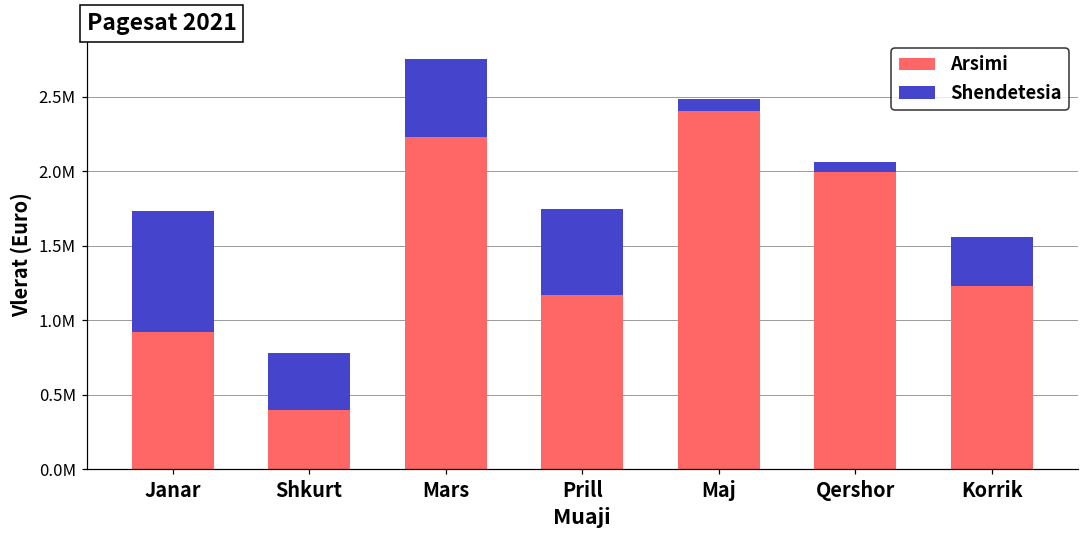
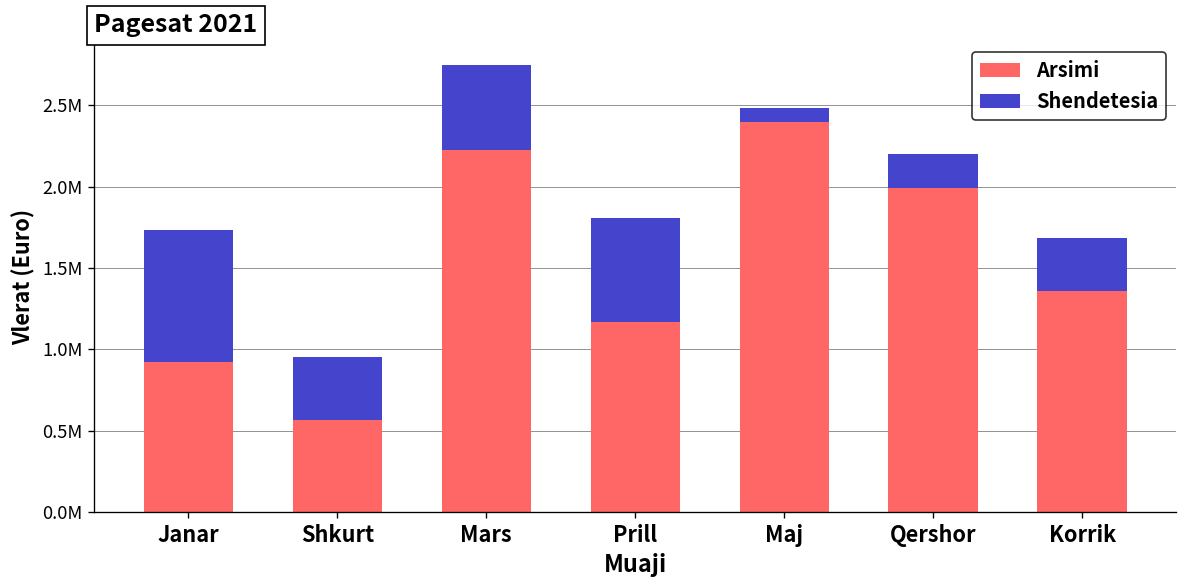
  {
    "Arsimi": {
      "Janar": 920000,
-     "Shkurt": 400000,
+     "Shkurt": 570000,
      "Mars": 2230000,
      "Prill": 1170000,
      "Maj": 2400000,
      "Qershor": 1990000,
-     "Korrik": 1230000
+     "Korrik": 1360000
    },
    "Shendetesia": {
      "Janar": 810000,
      "Shkurt": 390000,
      "Mars": 520000,
-     "Prill": 580000,
+     "Prill": 640000,
      "Maj": 80000,
-     "Qershor": 70000,
+     "Qershor": 210000,
      "Korrik": 330000
    }
  }
